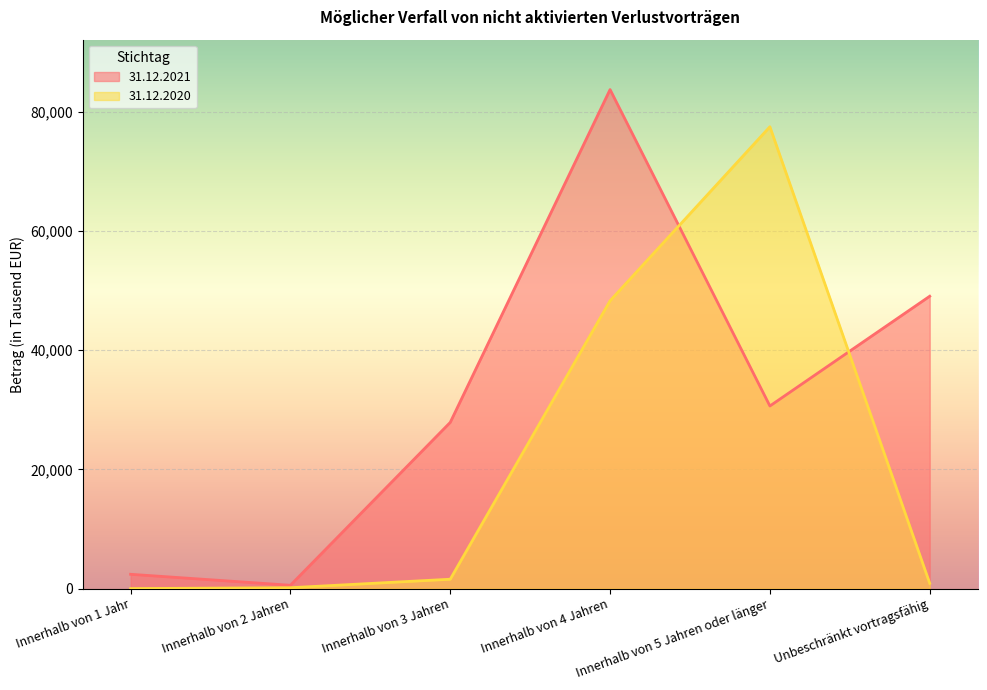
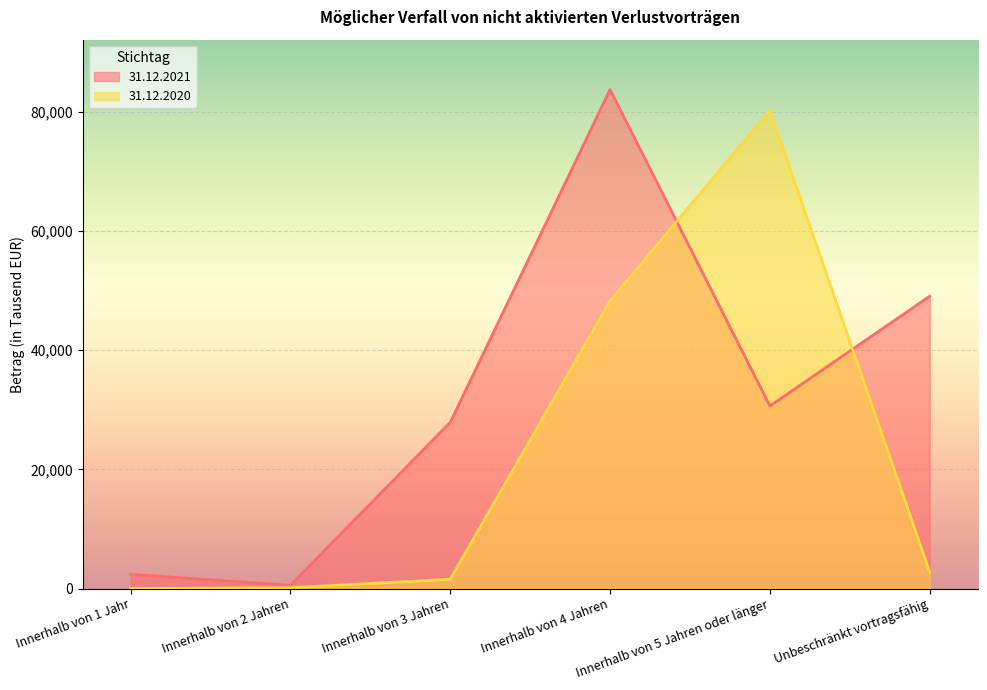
  {
    "31.12.2021": {
      "Innerhalb von 1 Jahr": "2,000",
      "Innerhalb von 3 Jahren": "28,000",
      "Innerhalb von 4 Jahren": "84,000",
      "Innerhalb von 5 Jahren oder länger": "31,000",
      "Unbeschränkt vortragsfähig": "49,000"
    },
    "31.12.2020": {
      "Innerhalb von 1 Jahr": "0",
      "Innerhalb von 3 Jahren": "2,000",
      "Innerhalb von 4 Jahren": "48,000",
-     "Innerhalb von 5 Jahren oder länger": "77,000",
-     "Unbeschränkt vortragsfähig": "1,000"
+     "Innerhalb von 5 Jahren oder länger": "80,000",
+     "Unbeschränkt vortragsfähig": "3,000"
    }
  }
